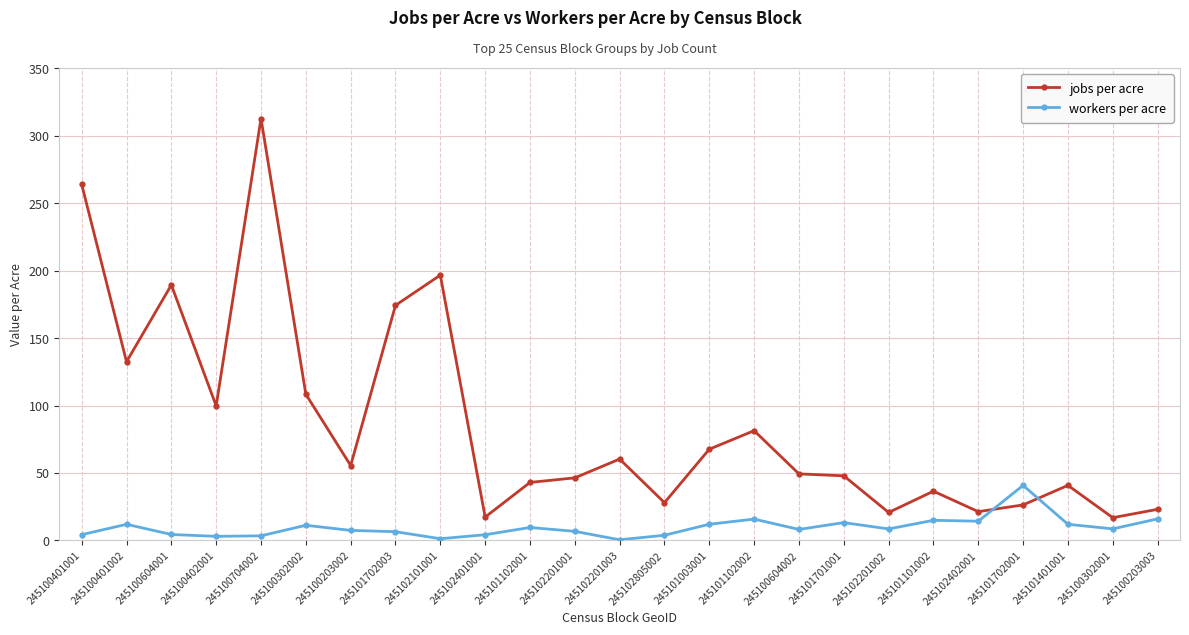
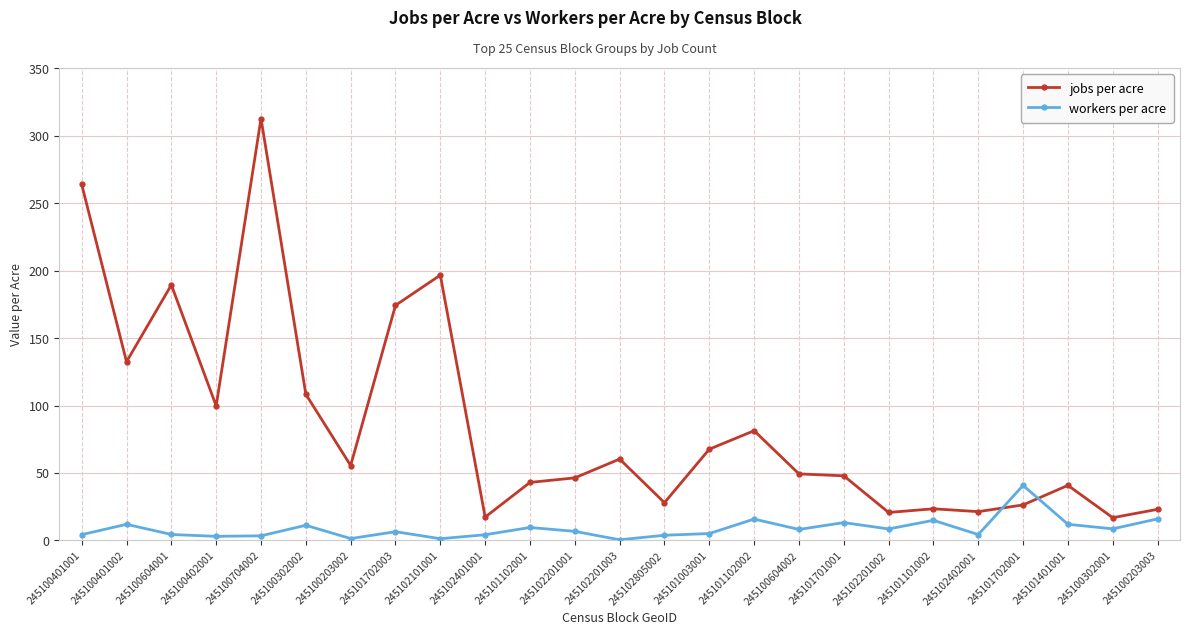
  {
    "jobs per acre": {
      "245100401001": 264,
      "245100401002": 133,
      "245100604001": 189,
      "245100402001": 100,
      "245100704002": 313,
      "245100302002": 108,
      "245100203002": 56,
      "245101702003": 174,
      "245102101001": 197,
      "245102401001": 17,
      "245101102001": 43,
      "245102201001": 46,
      "245102201003": 60,
      "245102805002": 28,
      "245101003001": 68,
      "245101102002": 81,
      "245100604002": 49,
      "245101701001": 48,
      "245102201002": 21,
-     "245101101002": 36,
+     "245101101002": 23,
      "245102402001": 21,
      "245101702001": 26,
      "245101401001": 41,
      "245100302001": 17,
      "245100203003": 23
    },
    "workers per acre": {
      "245100401001": 4,
      "245100401002": 12,
      "245100604001": 4,
      "245100402001": 3,
      "245100704002": 3,
      "245100302002": 11,
-     "245100203002": 7,
+     "245100203002": 1,
      "245101702003": 6,
      "245102101001": 1,
      "245102401001": 4,
      "245101102001": 10,
      "245102201001": 7,
      "245102201003": 0,
      "245102805002": 4,
-     "245101003001": 12,
+     "245101003001": 5,
      "245101102002": 16,
      "245100604002": 8,
      "245101701001": 13,
      "245102201002": 9,
      "245101101002": 15,
-     "245102402001": 14,
+     "245102402001": 4,
      "245101702001": 41,
      "245101401001": 12,
      "245100302001": 9,
      "245100203003": 16
    }
  }
